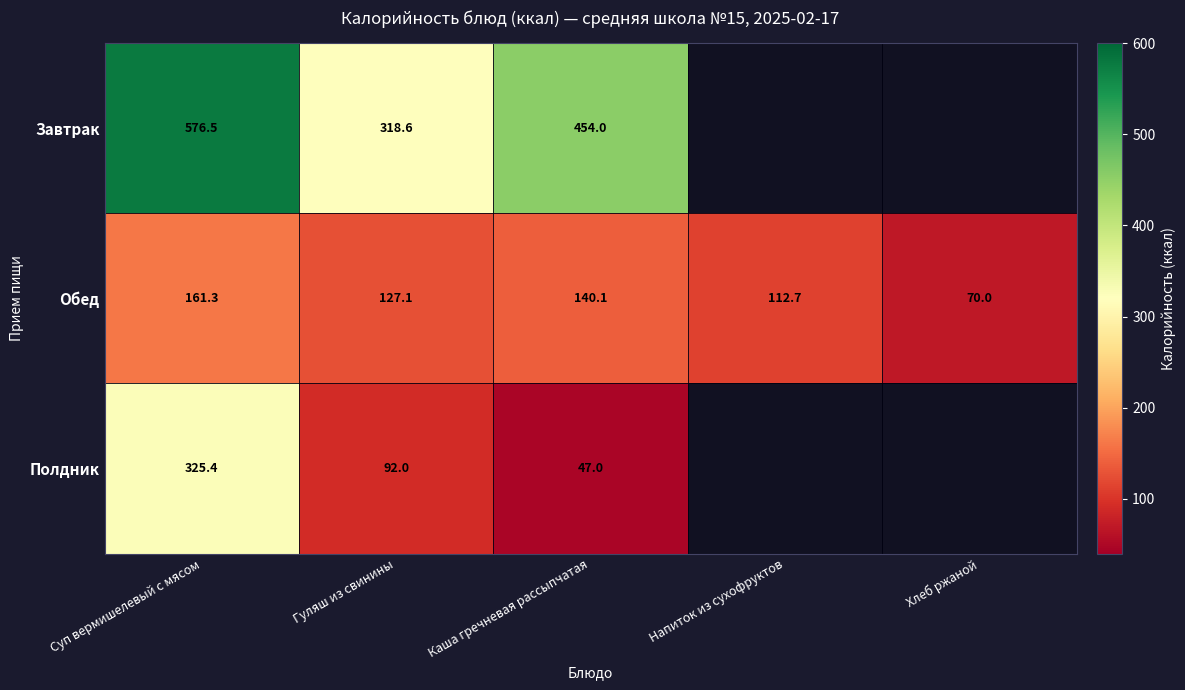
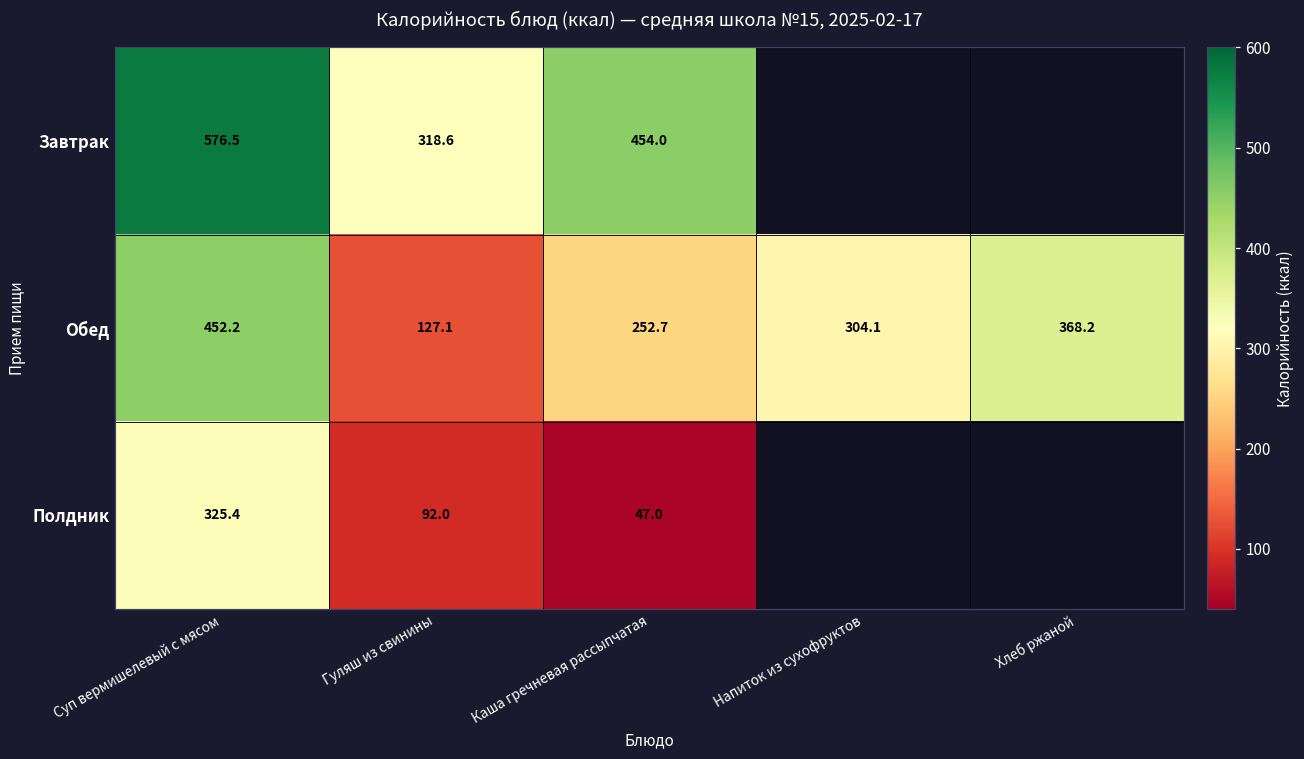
  {
    "Завтрак": {
      "Суп вермишелевый с мясом": 576.5,
      "Гуляш из свинины": 318.6,
      "Каша гречневая рассыпчатая": 454.0
    },
    "Обед": {
-     "Суп вермишелевый с мясом": 161.3,
+     "Суп вермишелевый с мясом": 452.2,
      "Гуляш из свинины": 127.1,
-     "Каша гречневая рассыпчатая": 140.1,
-     "Напиток из сухофруктов": 112.7,
-     "Хлеб ржаной": 70.0
+     "Каша гречневая рассыпчатая": 252.7,
+     "Напиток из сухофруктов": 304.1,
+     "Хлеб ржаной": 368.2
    },
    "Полдник": {
      "Суп вермишелевый с мясом": 325.4,
      "Гуляш из свинины": 92.0,
      "Каша гречневая рассыпчатая": 47.0
    }
  }
